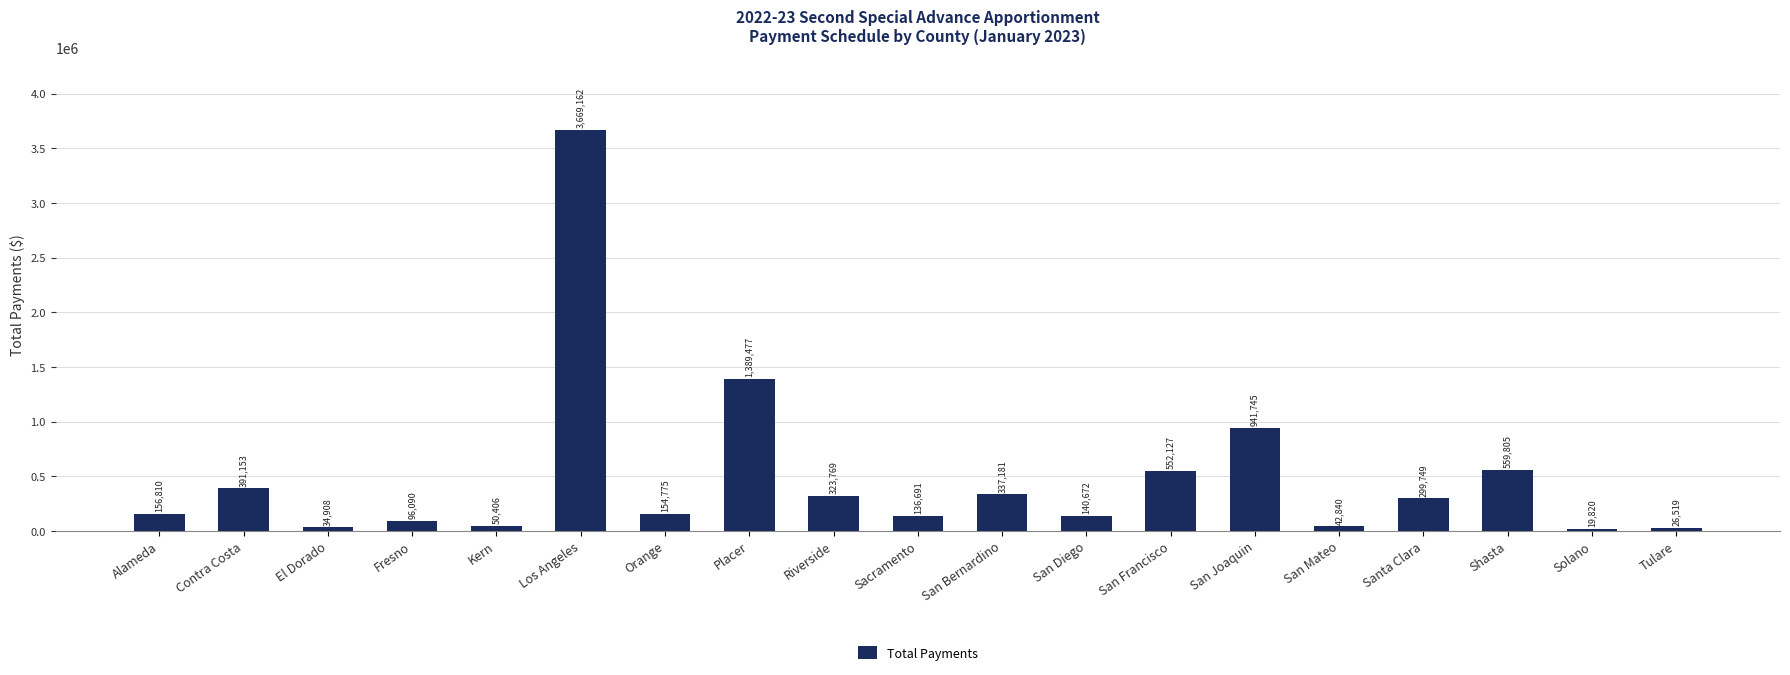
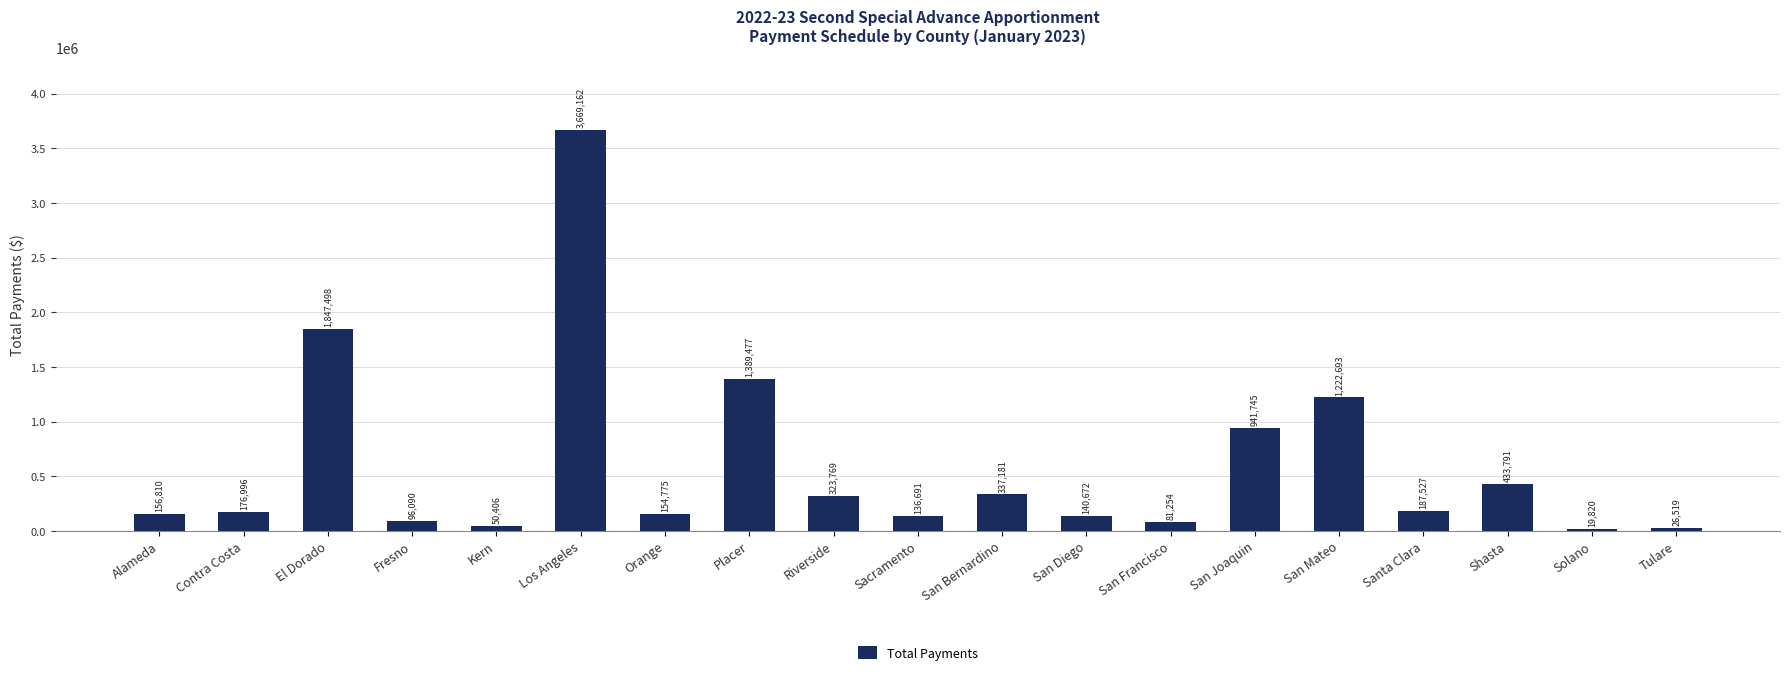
  {
    "Alameda": "156,810",
-   "Contra Costa": "391,153",
-   "El Dorado": "34,908",
+   "Contra Costa": "176,996",
+   "El Dorado": "1,847,498",
    "Fresno": "96,090",
    "Kern": "50,406",
    "Los Angeles": "3,669,162",
    "Orange": "154,775",
    "Placer": "1,389,477",
    "Riverside": "323,769",
    "Sacramento": "136,691",
    "San Bernardino": "337,181",
    "San Diego": "140,672",
-   "San Francisco": "552,127",
+   "San Francisco": "81,254",
    "San Joaquin": "941,745",
-   "San Mateo": "42,840",
-   "Santa Clara": "299,749",
-   "Shasta": "559,805",
+   "San Mateo": "1,222,693",
+   "Santa Clara": "187,527",
+   "Shasta": "433,791",
    "Solano": "19,820",
    "Tulare": "26,519"
  }
